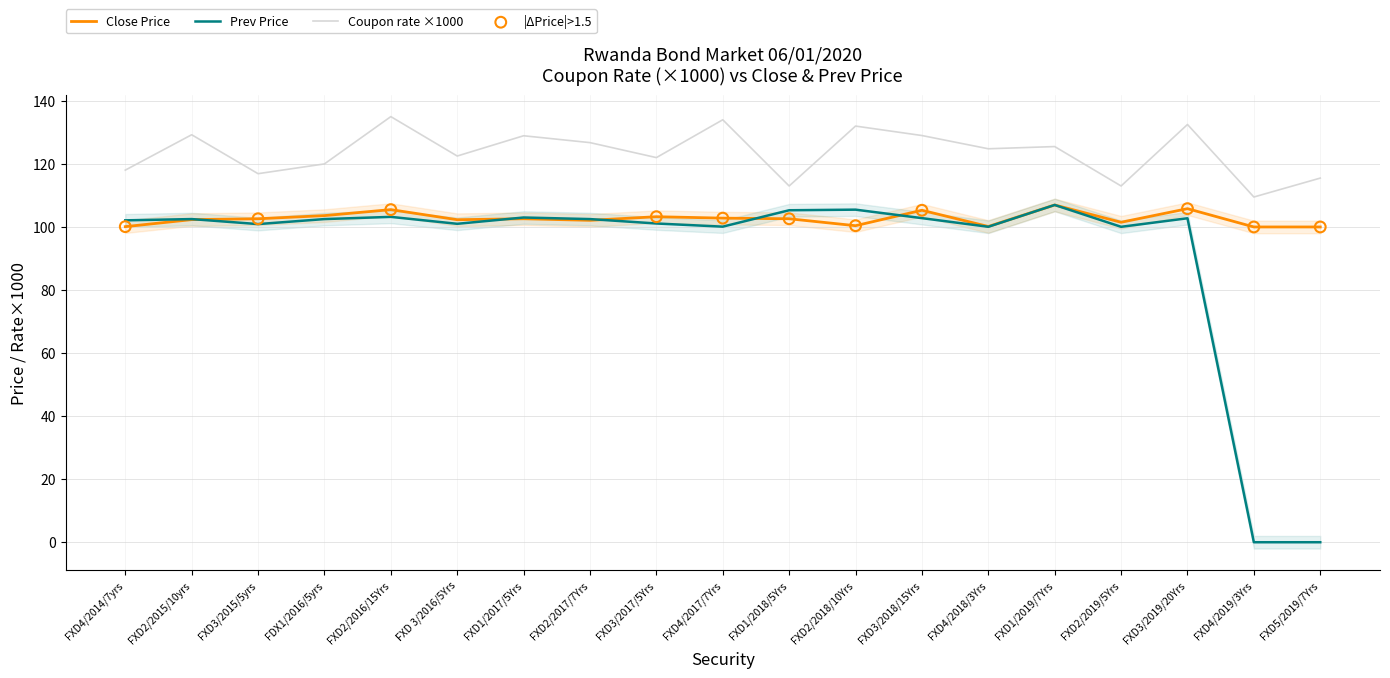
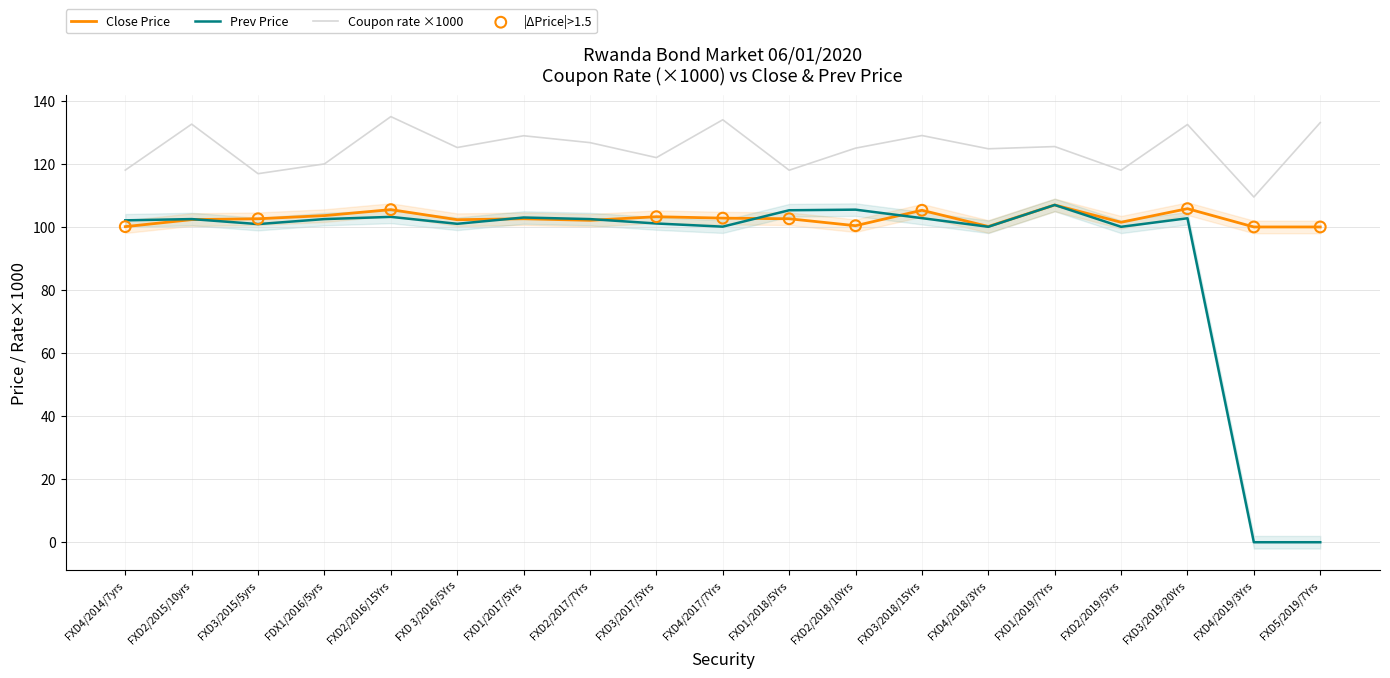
  {
    "Coupon rate ×1000": {
      "FXD4/2014/7yrs": 118,
-     "FXD2/2015/10yrs": 129,
+     "FXD2/2015/10yrs": 133,
      "FXD3/2015/5yrs": 117,
      "FDX1/2016/5yrs": 120,
      "FXD2/2016/15Yrs": 135,
-     "FXD 3/2016/5Yrs": 123,
+     "FXD 3/2016/5Yrs": 125,
      "FXD1/2017/5Yrs": 129,
      "FXD2/2017/7Yrs": 127,
      "FXD3/2017/5Yrs": 122,
      "FXD4/2017/7Yrs": 134,
-     "FXD1/2018/5Yrs": 113,
-     "FXD2/2018/10Yrs": 132,
+     "FXD1/2018/5Yrs": 118,
+     "FXD2/2018/10Yrs": 125,
      "FXD3/2018/15Yrs": 129,
      "FXD4/2018/3Yrs": 125,
      "FXD1/2019/7Yrs": 126,
-     "FXD2/2019/5Yrs": 113,
+     "FXD2/2019/5Yrs": 118,
      "FXD3/2019/20Yrs": 133,
      "FXD4/2019/3Yrs": 110,
-     "FXD5/2019/7Yrs": 116
+     "FXD5/2019/7Yrs": 133
    }
  }
